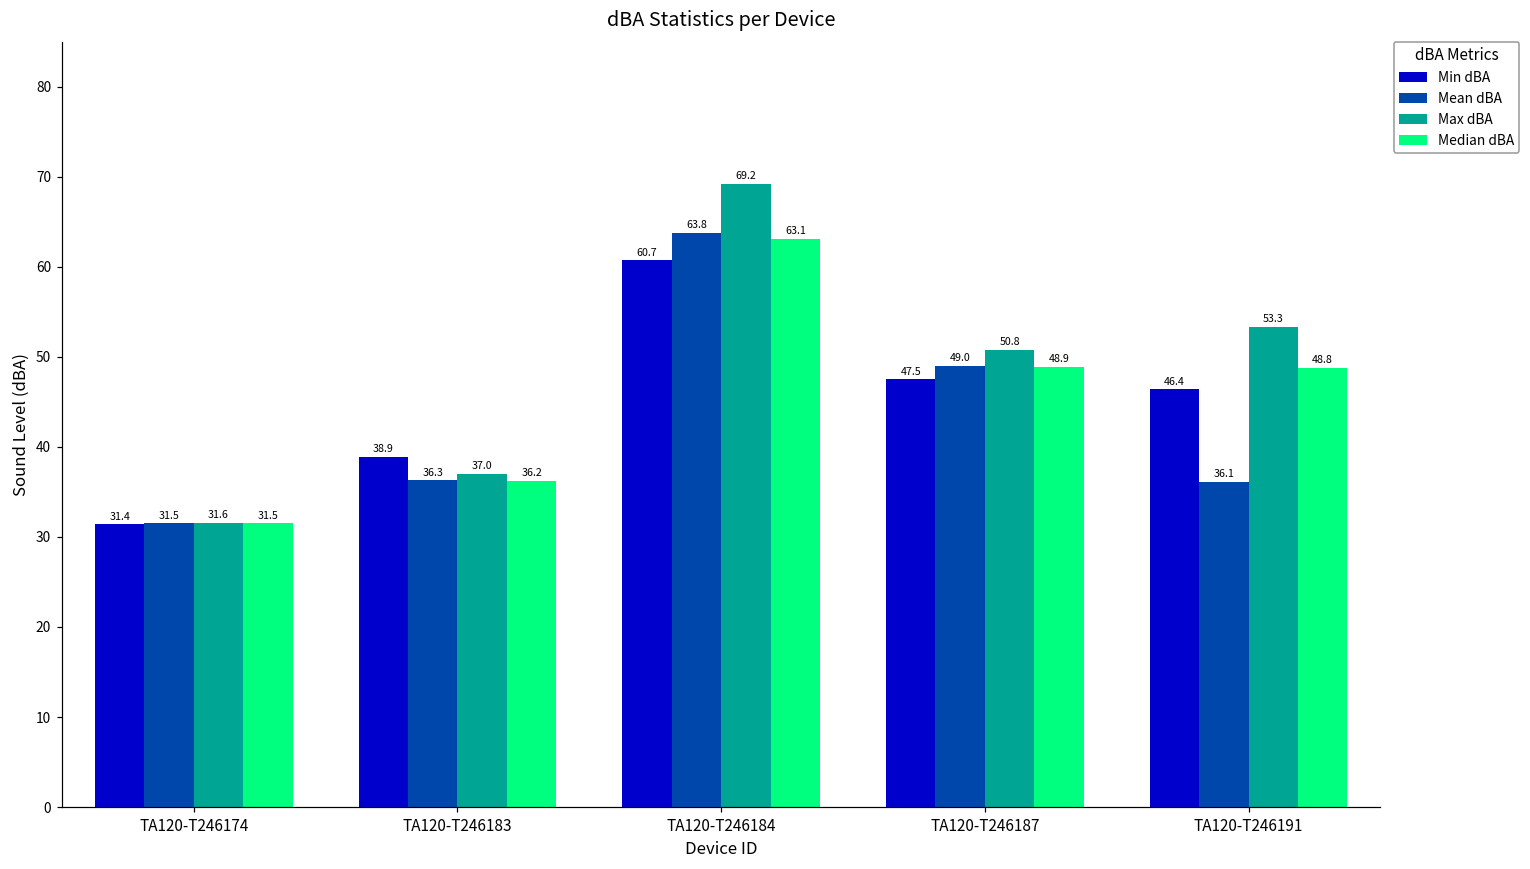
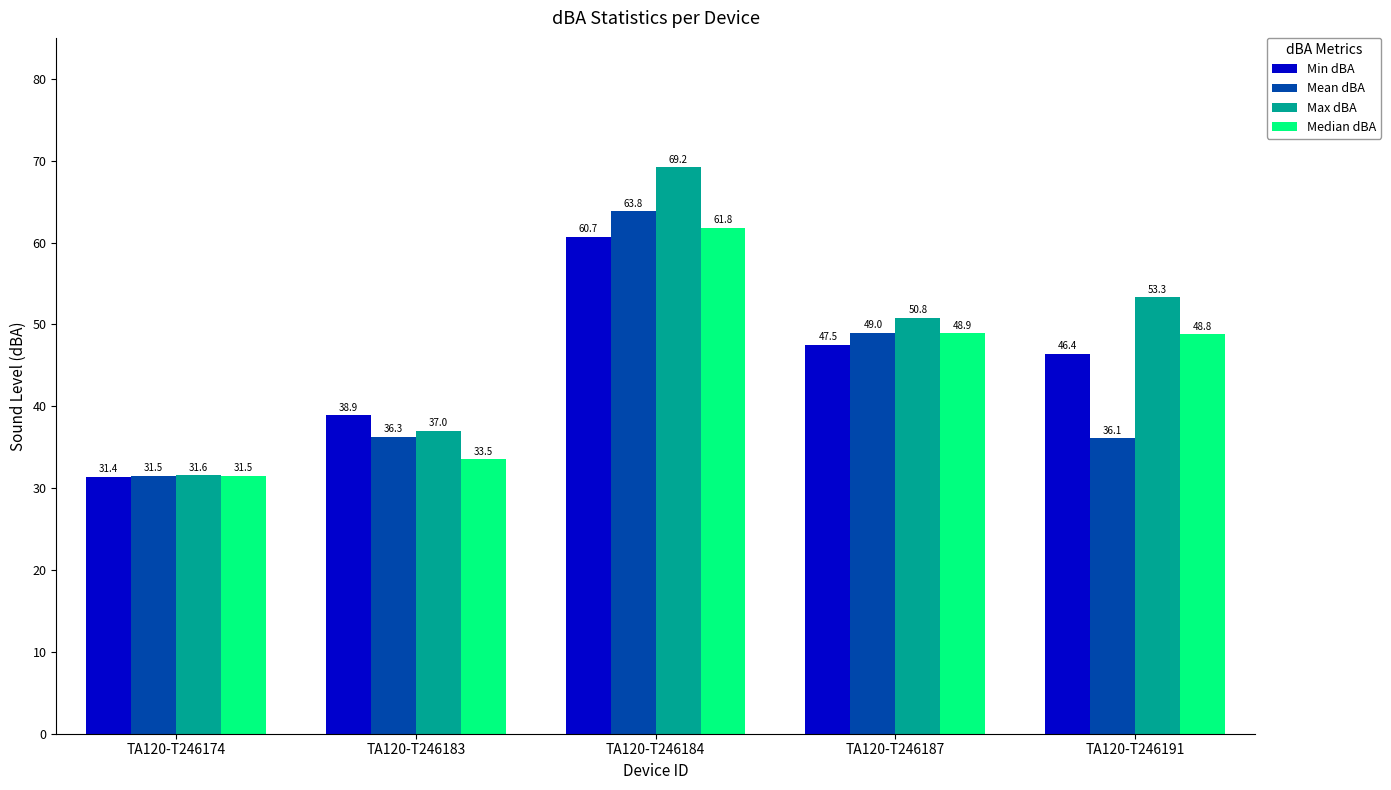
  {
    "Min dBA": {
      "TA120-T246174": 31.4,
      "TA120-T246183": 38.9,
      "TA120-T246184": 60.7,
      "TA120-T246187": 47.5,
      "TA120-T246191": 46.4
    },
    "Mean dBA": {
      "TA120-T246174": 31.5,
      "TA120-T246183": 36.3,
      "TA120-T246184": 63.8,
      "TA120-T246187": 49.0,
      "TA120-T246191": 36.1
    },
    "Max dBA": {
      "TA120-T246174": 31.6,
      "TA120-T246183": 37.0,
      "TA120-T246184": 69.2,
      "TA120-T246187": 50.8,
      "TA120-T246191": 53.3
    },
    "Median dBA": {
      "TA120-T246174": 31.5,
-     "TA120-T246183": 36.2,
-     "TA120-T246184": 63.1,
+     "TA120-T246183": 33.5,
+     "TA120-T246184": 61.8,
      "TA120-T246187": 48.9,
      "TA120-T246191": 48.8
    }
  }
